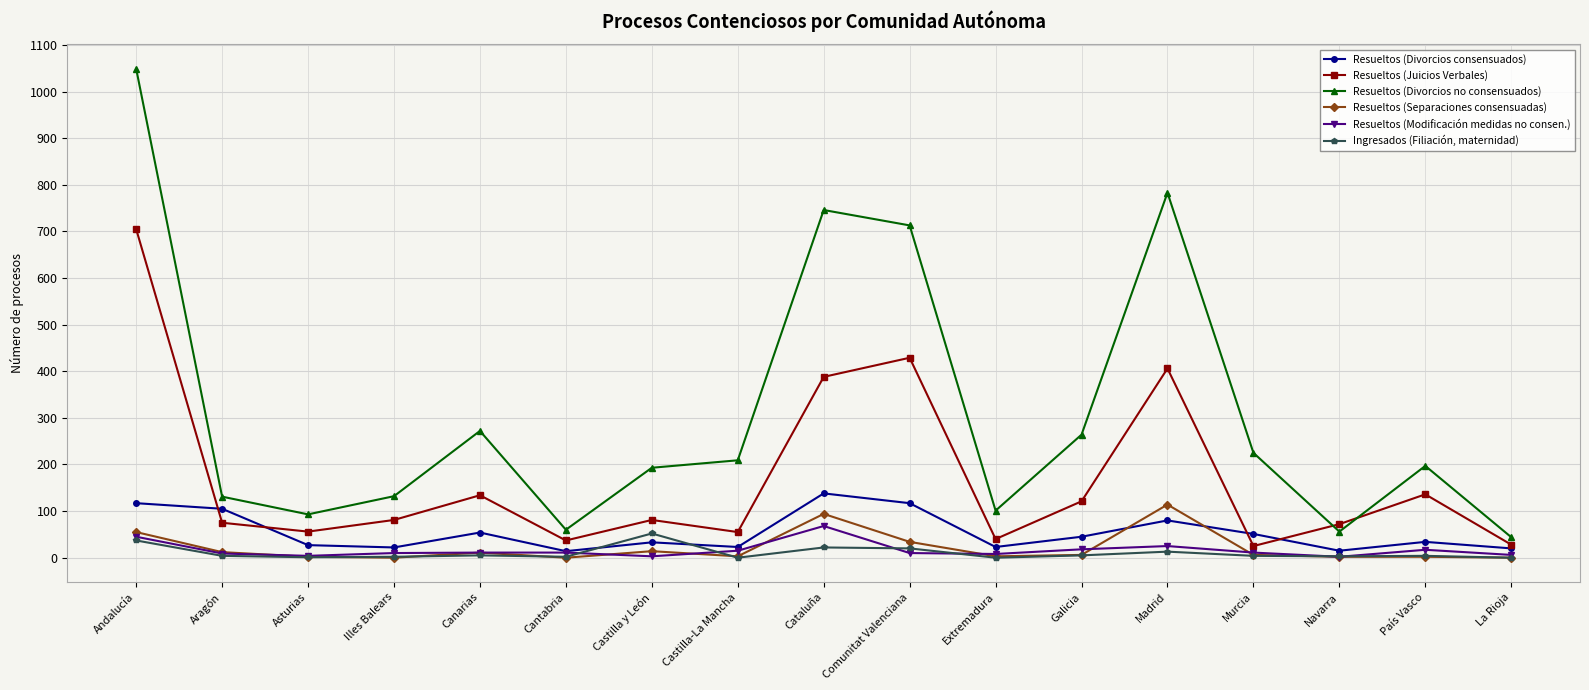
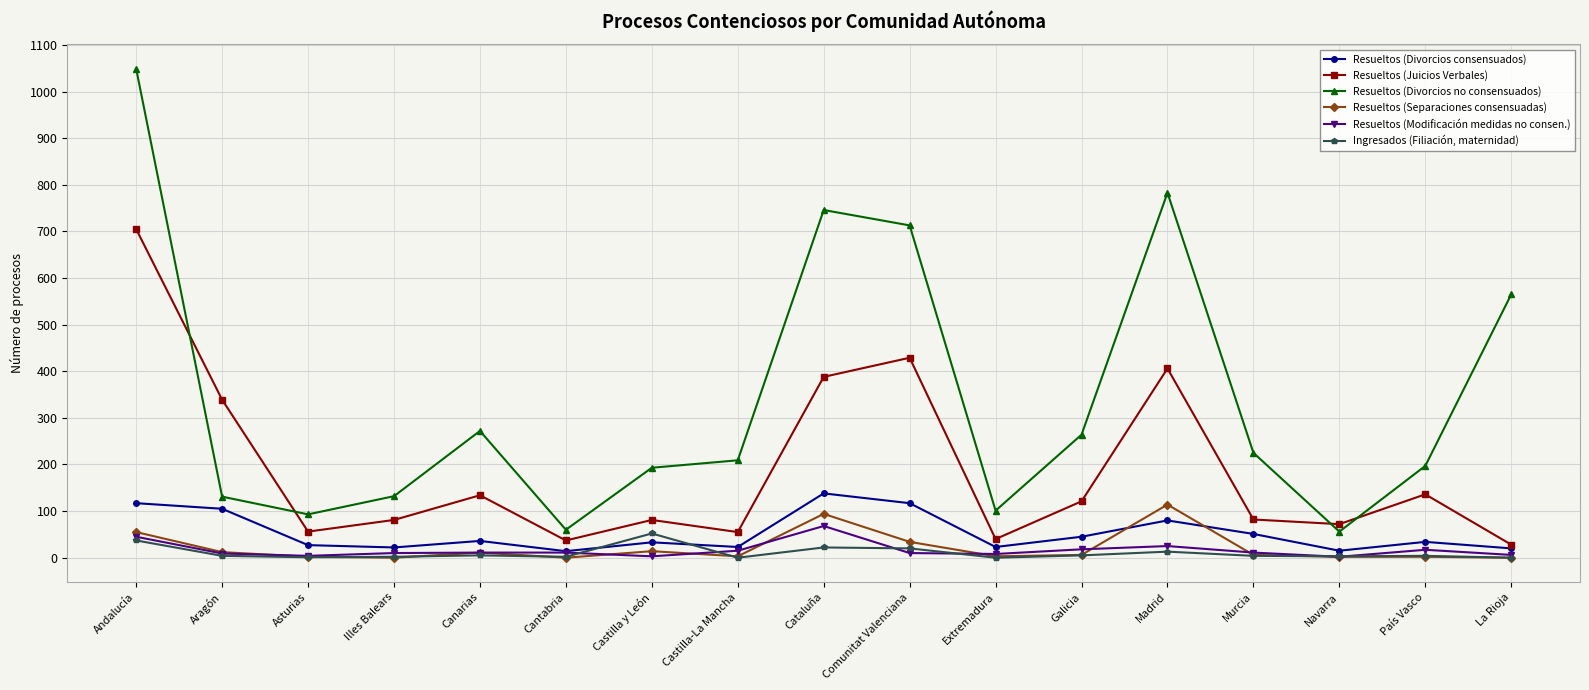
  {
    "Resueltos (Divorcios consensuados)": {
      "Andalucía": 120,
      "Aragón": 110,
      "Asturias": 30,
      "Illes Balears": 20,
-     "Canarias": 50,
+     "Canarias": 40,
      "Castilla y León": 30,
      "Castilla-La Mancha": 20,
      "Cataluña": 140,
      "Comunitat Valenciana": 120,
      "Extremadura": 20,
      "Galicia": 50,
      "Madrid": 80,
      "Murcia": 50,
      "Navarra": 20,
      "País Vasco": 30,
      "La Rioja": 20
    },
    "Resueltos (Juicios Verbales)": {
      "Andalucía": 710,
-     "Aragón": 80,
+     "Aragón": 340,
      "Asturias": 60,
      "Illes Balears": 80,
      "Canarias": 130,
      "Cantabria": 40,
      "Castilla y León": 80,
      "Castilla-La Mancha": 60,
      "Cataluña": 390,
      "Comunitat Valenciana": 430,
      "Extremadura": 40,
      "Galicia": 120,
      "Madrid": 410,
-     "Murcia": 30,
+     "Murcia": 80,
      "Navarra": 70,
      "País Vasco": 140,
      "La Rioja": 30
    },
    "Resueltos (Divorcios no consensuados)": {
      "Andalucía": 1050,
      "Aragón": 130,
      "Asturias": 90,
      "Illes Balears": 130,
      "Canarias": 270,
      "Cantabria": 60,
      "Castilla y León": 190,
      "Castilla-La Mancha": 210,
      "Cataluña": 750,
      "Comunitat Valenciana": 710,
      "Extremadura": 100,
      "Galicia": 260,
      "Madrid": 780,
      "Murcia": 230,
      "Navarra": 60,
      "País Vasco": 200,
-     "La Rioja": 40
+     "La Rioja": 570
    },
    "Resueltos (Separaciones consensuadas)": {
      "Andalucía": 60,
      "Castilla y León": 10,
      "Cataluña": 90,
      "Comunitat Valenciana": 30,
      "Madrid": 110
    },
    "Resueltos (Modificación medidas no consen.)": {
      "Andalucía": 50,
      "Illes Balears": 10,
      "Castilla y León": 0,
      "Castilla-La Mancha": 20,
      "Cataluña": 70,
      "Comunitat Valenciana": 10,
      "Galicia": 20,
      "Madrid": 30,
      "País Vasco": 20,
      "La Rioja": 10
    },
    "Ingresados (Filiación, maternidad)": {
      "Andalucía": 40,
      "Canarias": 10,
      "Castilla y León": 50,
      "Cataluña": 20,
      "Comunitat Valenciana": 20,
      "Madrid": 10
    }
  }
